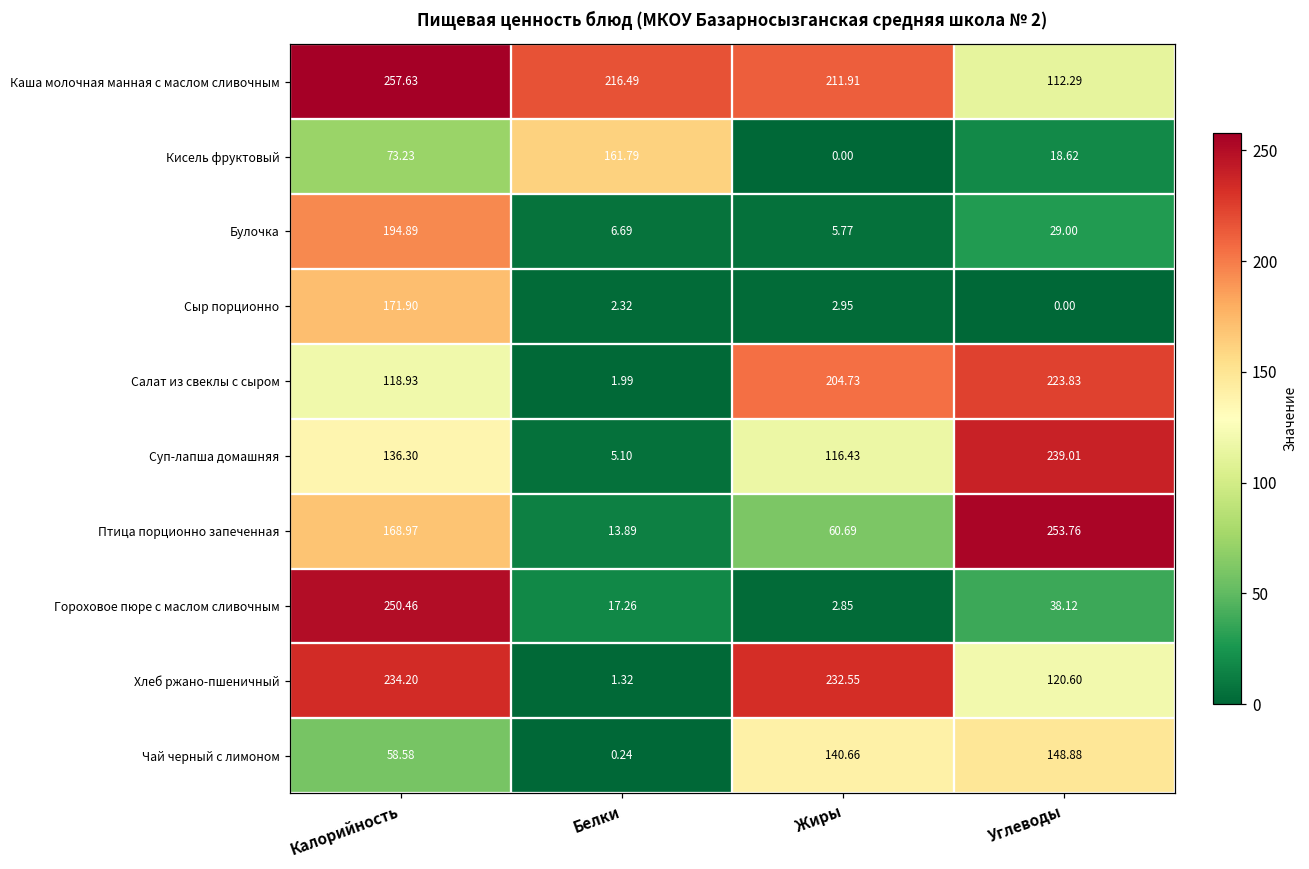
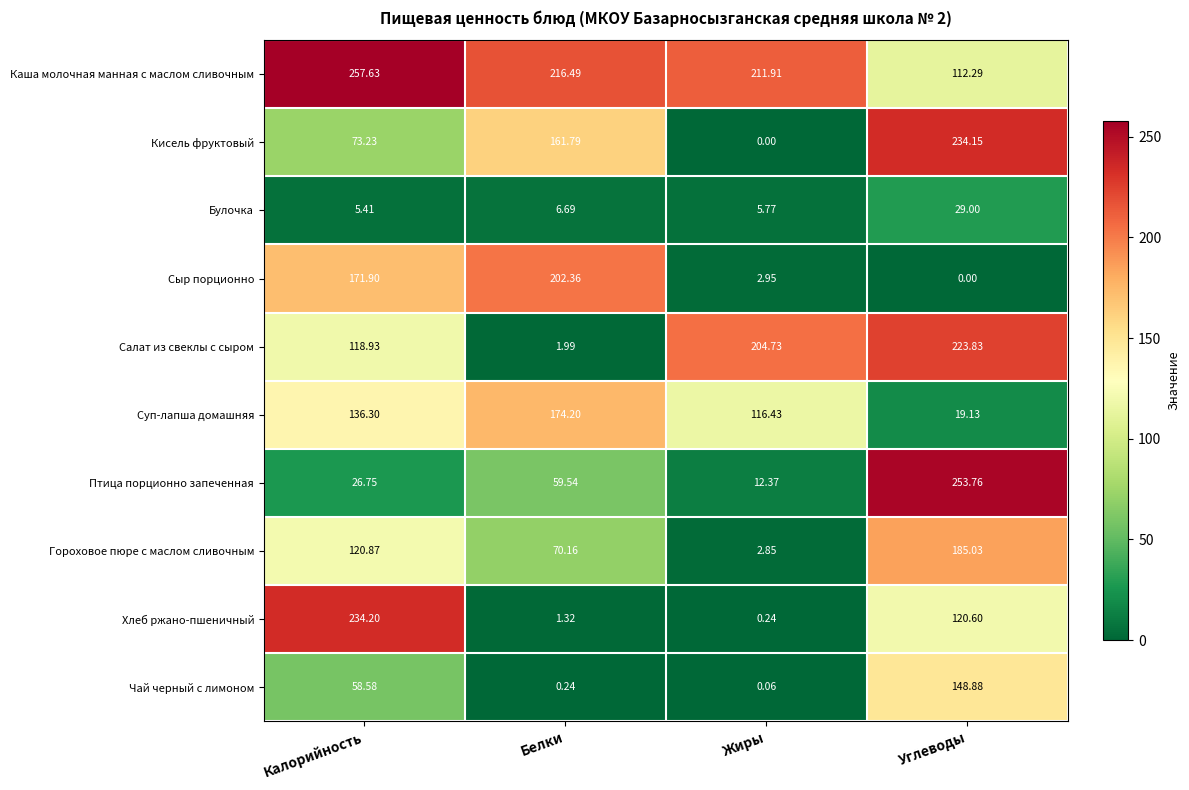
  {
    "Каша молочная манная с маслом сливочным": {
      "Калорийность": 257.63,
      "Белки": 216.49,
      "Жиры": 211.91,
      "Углеводы": 112.29
    },
    "Кисель фруктовый": {
      "Калорийность": 73.23,
      "Белки": 161.79,
      "Жиры": 0.00,
-     "Углеводы": 18.62
+     "Углеводы": 234.15
    },
    "Булочка": {
-     "Калорийность": 194.89,
+     "Калорийность": 5.41,
      "Белки": 6.69,
      "Жиры": 5.77,
      "Углеводы": 29.00
    },
    "Сыр порционно": {
      "Калорийность": 171.90,
-     "Белки": 2.32,
+     "Белки": 202.36,
      "Жиры": 2.95,
      "Углеводы": 0.00
    },
    "Салат из свеклы с сыром": {
      "Калорийность": 118.93,
      "Белки": 1.99,
      "Жиры": 204.73,
      "Углеводы": 223.83
    },
    "Суп-лапша домашняя": {
      "Калорийность": 136.30,
-     "Белки": 5.10,
+     "Белки": 174.20,
      "Жиры": 116.43,
-     "Углеводы": 239.01
+     "Углеводы": 19.13
    },
    "Птица порционно запеченная": {
-     "Калорийность": 168.97,
-     "Белки": 13.89,
-     "Жиры": 60.69,
+     "Калорийность": 26.75,
+     "Белки": 59.54,
+     "Жиры": 12.37,
      "Углеводы": 253.76
    },
    "Гороховое пюре с маслом сливочным": {
-     "Калорийность": 250.46,
-     "Белки": 17.26,
+     "Калорийность": 120.87,
+     "Белки": 70.16,
      "Жиры": 2.85,
-     "Углеводы": 38.12
+     "Углеводы": 185.03
    },
    "Хлеб ржано-пшеничный": {
      "Калорийность": 234.20,
      "Белки": 1.32,
-     "Жиры": 232.55,
+     "Жиры": 0.24,
      "Углеводы": 120.60
    },
    "Чай черный с лимоном": {
      "Калорийность": 58.58,
      "Белки": 0.24,
-     "Жиры": 140.66,
+     "Жиры": 0.06,
      "Углеводы": 148.88
    }
  }
